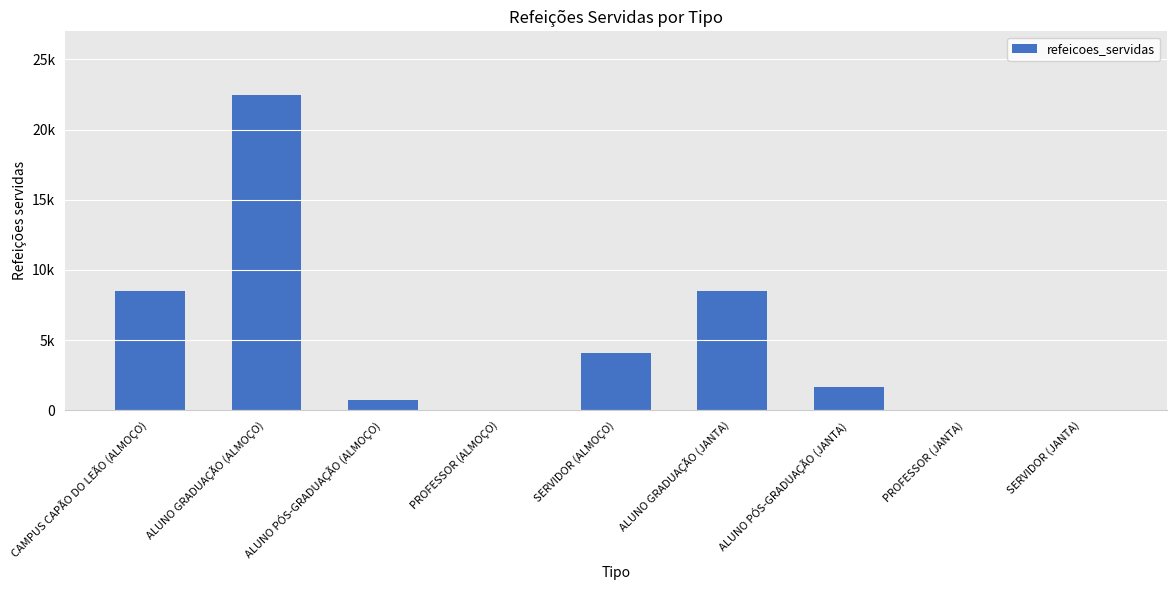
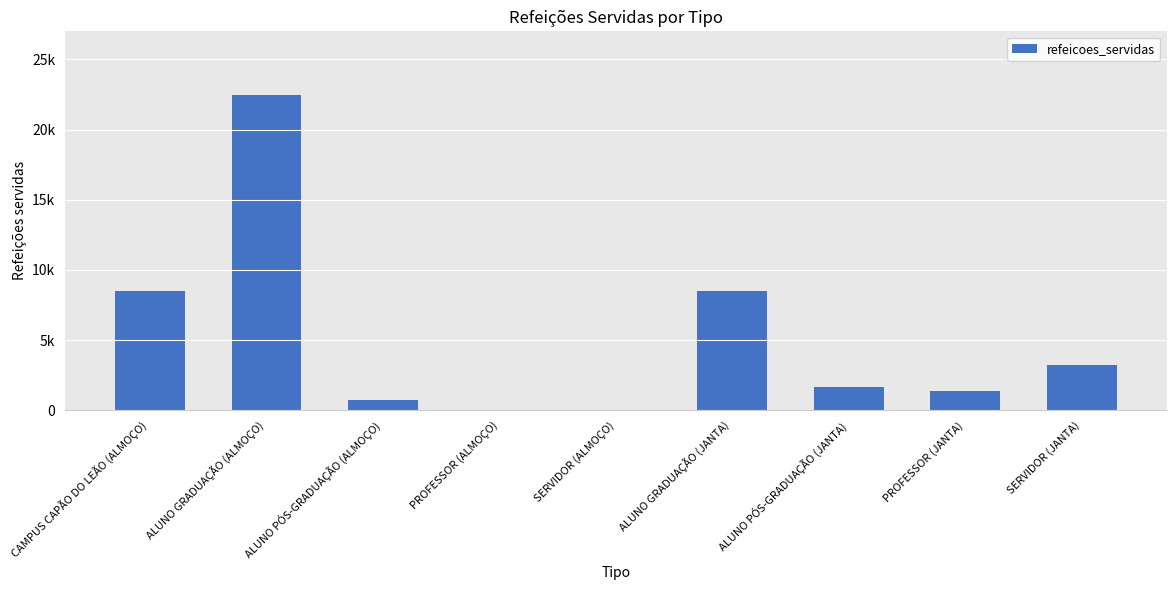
  {
    "CAMPUS CAPÃO DO LEÃO (ALMOÇO)": 8500,
    "ALUNO GRADUAÇÃO (ALMOÇO)": 22400,
    "ALUNO PÓS-GRADUAÇÃO (ALMOÇO)": 700,
-   "SERVIDOR (ALMOÇO)": 4100,
+   "SERVIDOR (ALMOÇO)": 0,
    "ALUNO GRADUAÇÃO (JANTA)": 8500,
    "ALUNO PÓS-GRADUAÇÃO (JANTA)": 1700,
-   "PROFESSOR (JANTA)": 0,
-   "SERVIDOR (JANTA)": 0
+   "PROFESSOR (JANTA)": 1300,
+   "SERVIDOR (JANTA)": 3200
  }
